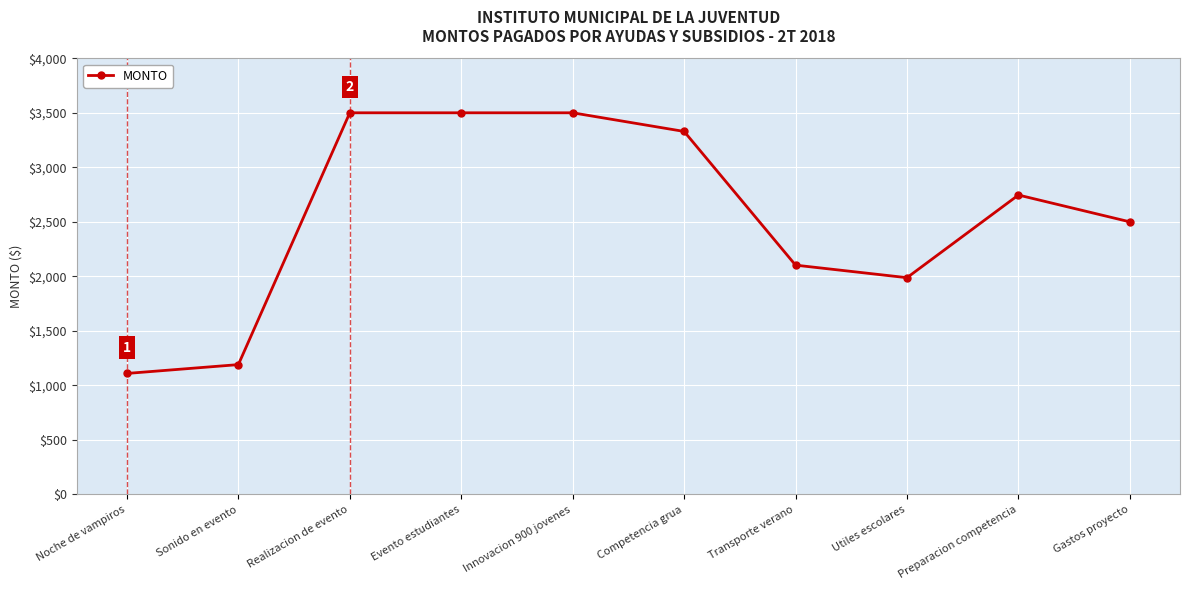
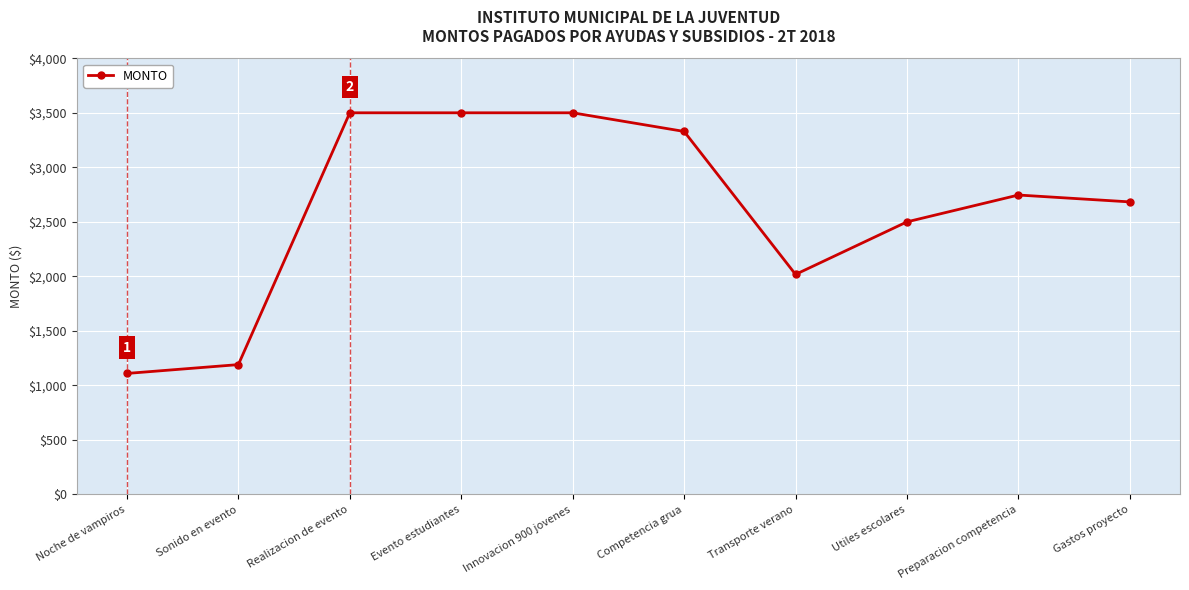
  {
    "Sonido en evento": "$1,190",
    "Evento estudiantes": "$3,500",
    "Innovacion 900 jovenes": "$3,500",
    "Competencia grua": "$3,330",
-   "Transporte verano": "$2,100",
-   "Utiles escolares": "$1,990",
+   "Transporte verano": "$2,020",
+   "Utiles escolares": "$2,500",
    "Preparacion competencia": "$2,750",
-   "Gastos proyecto": "$2,500"
+   "Gastos proyecto": "$2,680"
  }
